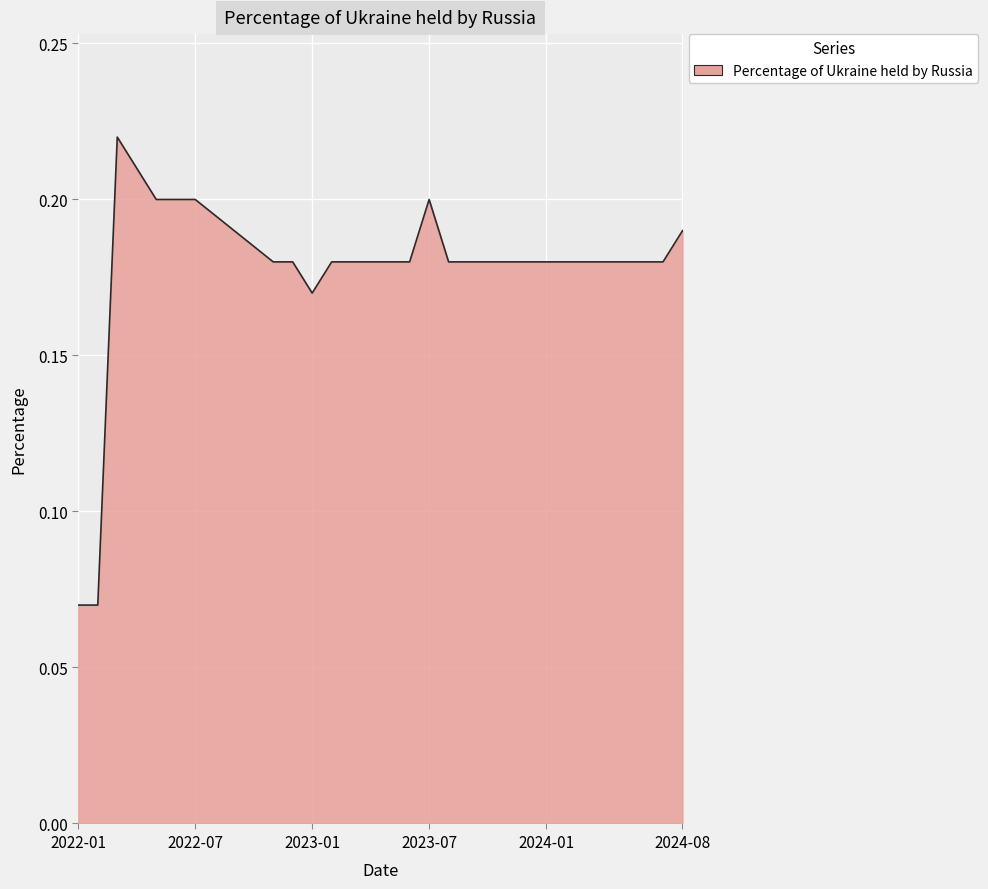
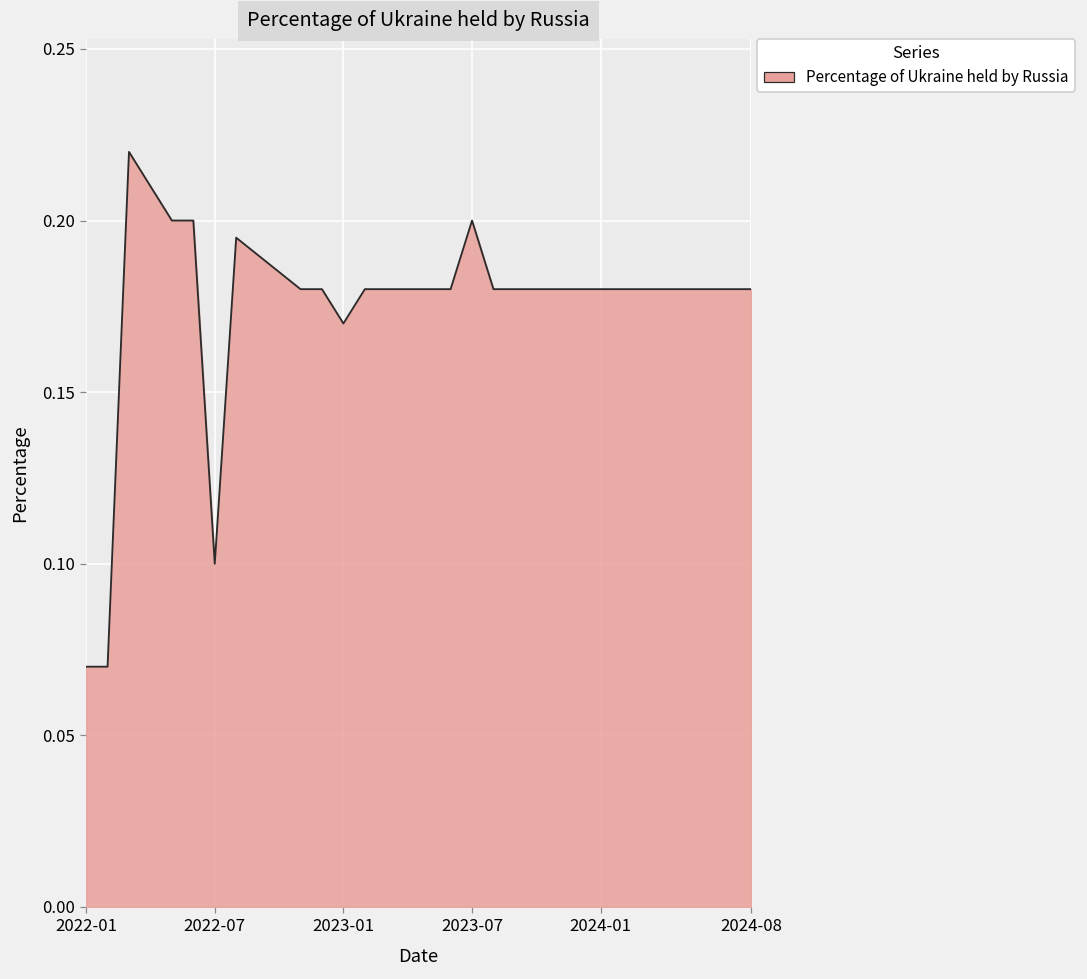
  {
    "2022-01": 0.07,
-   "2022-07": 0.2,
+   "2022-07": 0.1,
    "2023-01": 0.17,
    "2023-07": 0.20,
    "2024-01": 0.18,
-   "2024-08": 0.19
+   "2024-08": 0.18
  }
